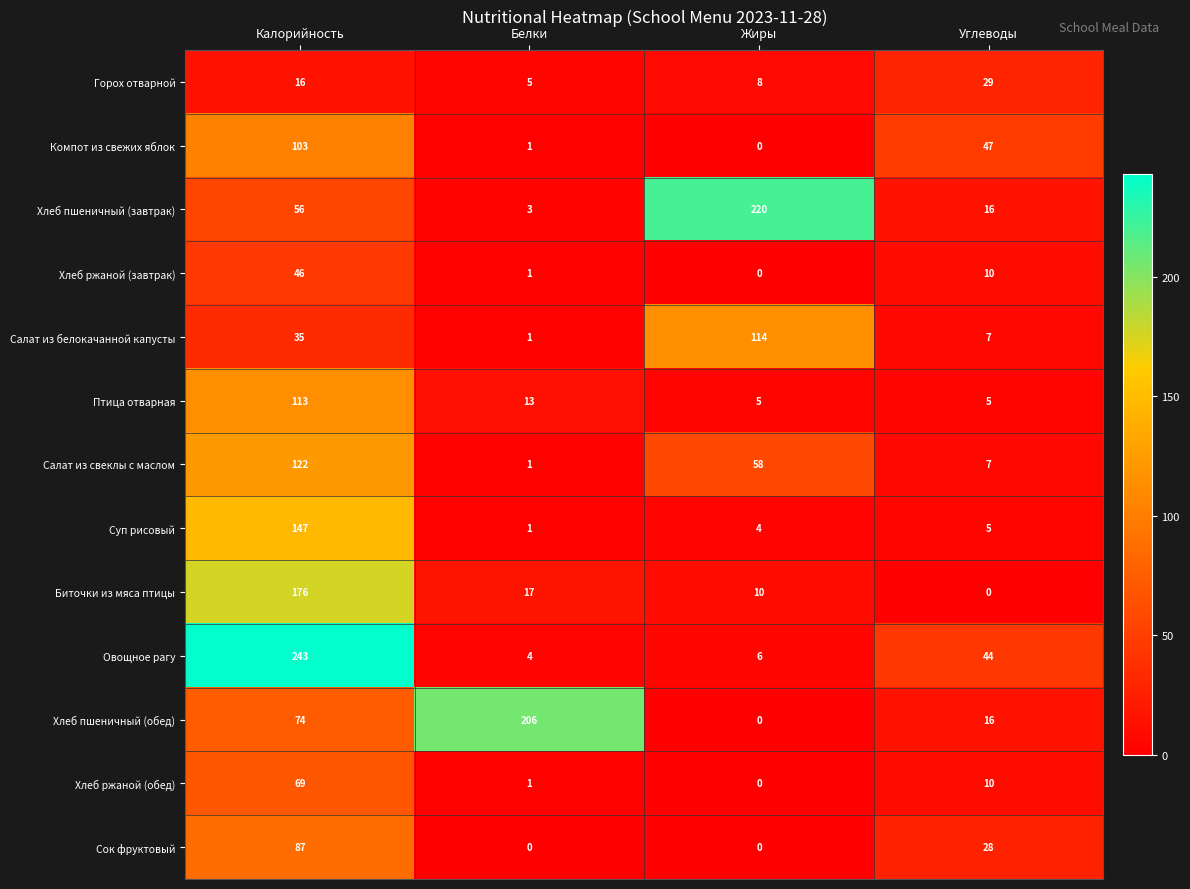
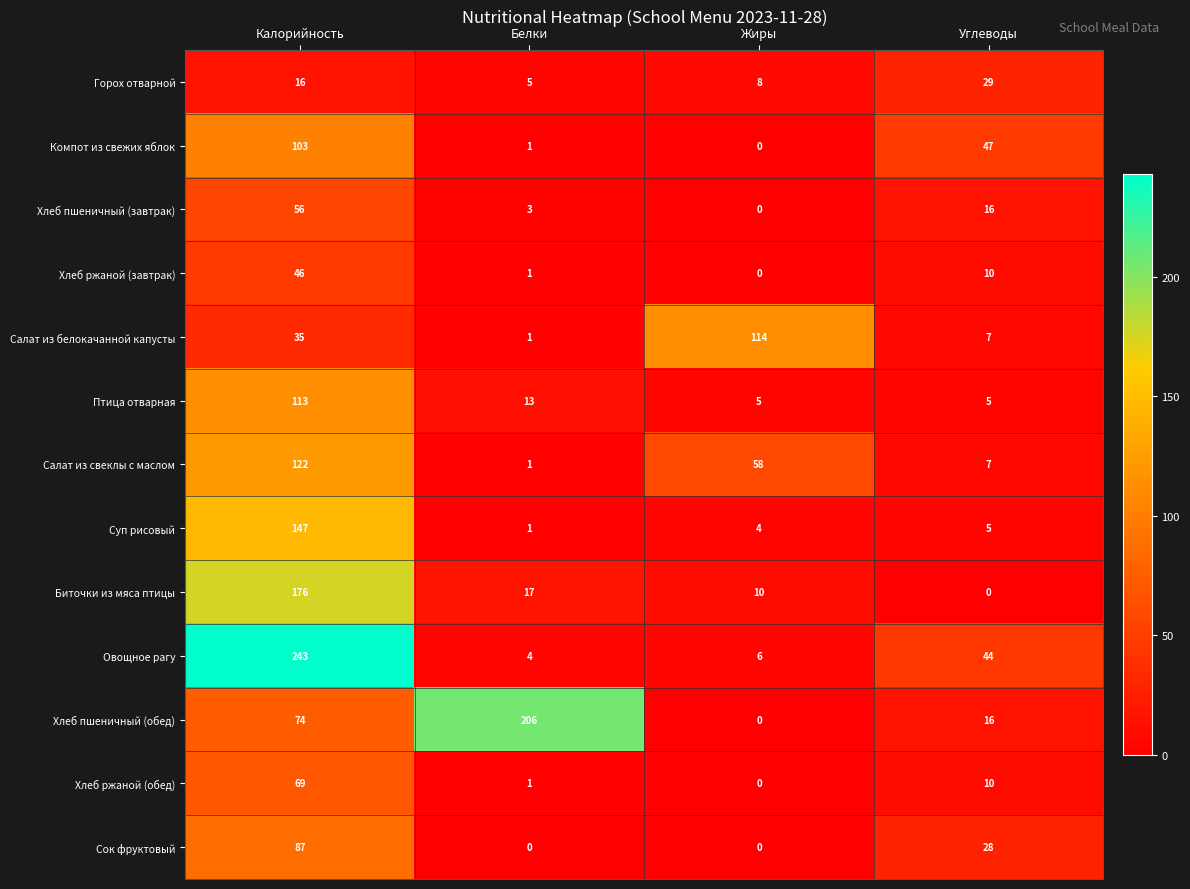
  {
    "Горох отварной": {
      "Калорийность": 16,
      "Белки": 5,
      "Жиры": 8,
      "Углеводы": 29
    },
    "Компот из свежих яблок": {
      "Калорийность": 103,
      "Белки": 1,
      "Жиры": 0,
      "Углеводы": 47
    },
    "Хлеб пшеничный (завтрак)": {
      "Калорийность": 56,
      "Белки": 3,
-     "Жиры": 220,
+     "Жиры": 0,
      "Углеводы": 16
    },
    "Хлеб ржаной (завтрак)": {
      "Калорийность": 46,
      "Белки": 1,
      "Жиры": 0,
      "Углеводы": 10
    },
    "Салат из белокачанной капусты": {
      "Калорийность": 35,
      "Белки": 1,
      "Жиры": 114,
      "Углеводы": 7
    },
    "Птица отварная": {
      "Калорийность": 113,
      "Белки": 13,
      "Жиры": 5,
      "Углеводы": 5
    },
    "Салат из свеклы с маслом": {
      "Калорийность": 122,
      "Белки": 1,
      "Жиры": 58,
      "Углеводы": 7
    },
    "Суп рисовый": {
      "Калорийность": 147,
      "Белки": 1,
      "Жиры": 4,
      "Углеводы": 5
    },
    "Биточки из мяса птицы": {
      "Калорийность": 176,
      "Белки": 17,
      "Жиры": 10,
      "Углеводы": 0
    },
    "Овощное рагу": {
      "Калорийность": 243,
      "Белки": 4,
      "Жиры": 6,
      "Углеводы": 44
    },
    "Хлеб пшеничный (обед)": {
      "Калорийность": 74,
      "Белки": 206,
      "Жиры": 0,
      "Углеводы": 16
    },
    "Хлеб ржаной (обед)": {
      "Калорийность": 69,
      "Белки": 1,
      "Жиры": 0,
      "Углеводы": 10
    },
    "Сок фруктовый": {
      "Калорийность": 87,
      "Белки": 0,
      "Жиры": 0,
      "Углеводы": 28
    }
  }
